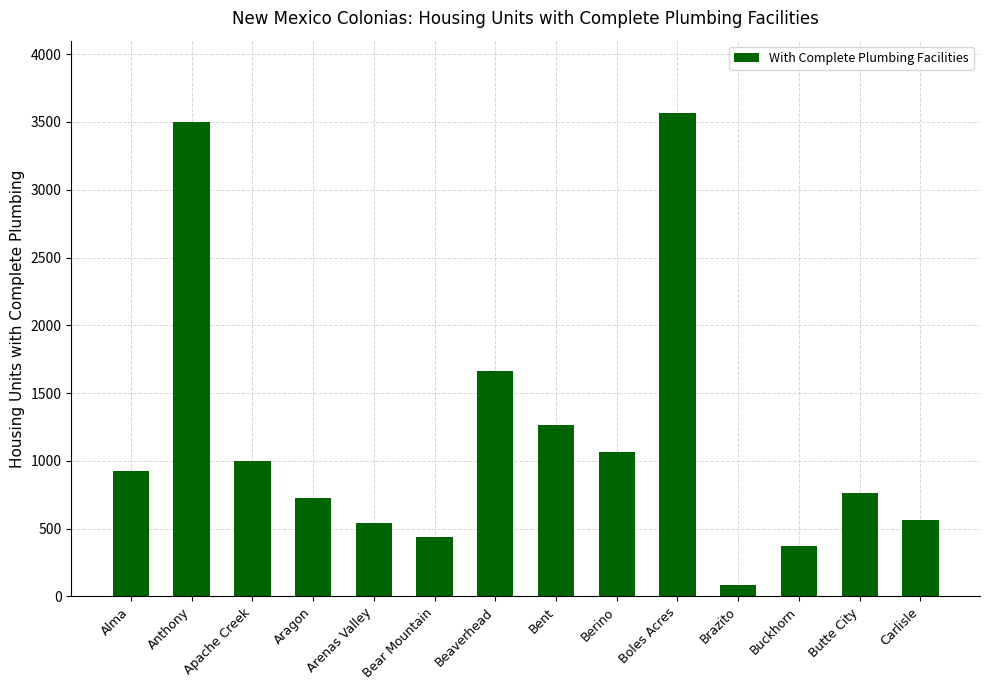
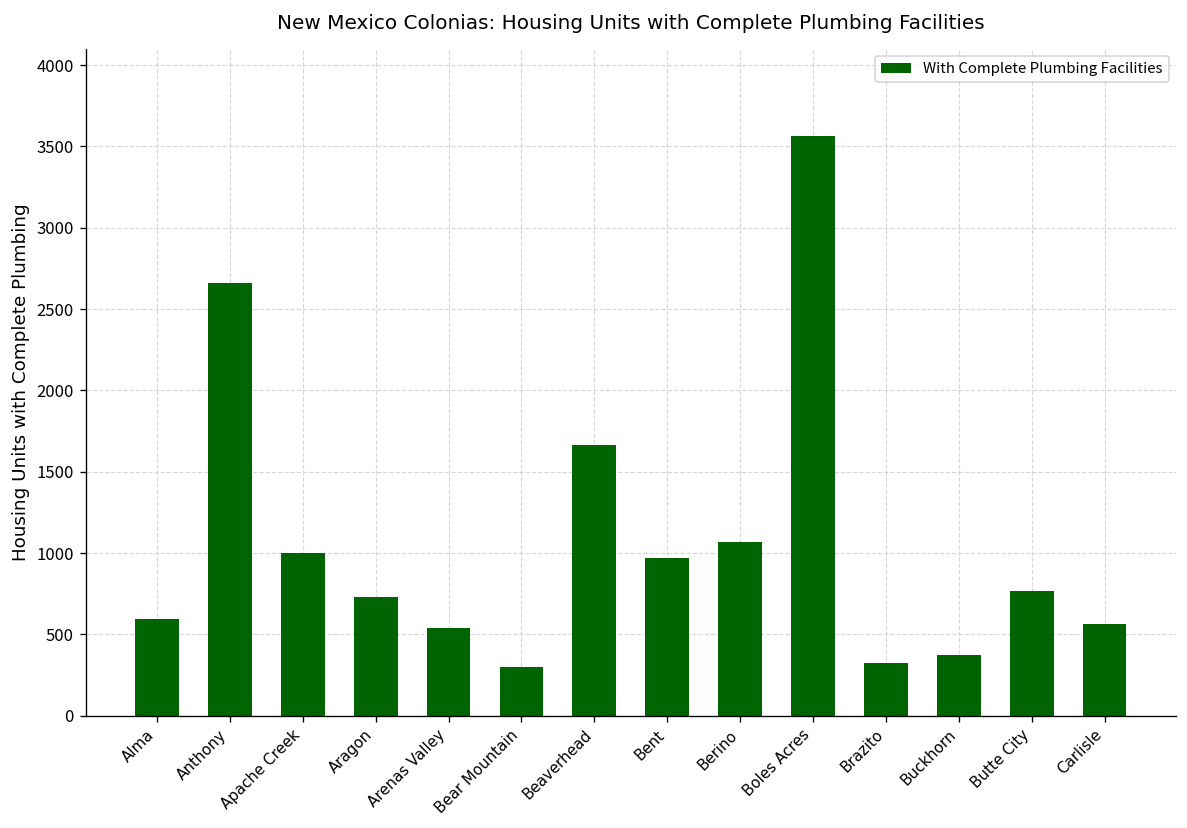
  {
-   "Alma": 930,
-   "Anthony": 3500,
+   "Alma": 590,
+   "Anthony": 2660,
    "Apache Creek": 1000,
    "Aragon": 730,
    "Arenas Valley": 540,
-   "Bear Mountain": 440,
+   "Bear Mountain": 300,
    "Beaverhead": 1660,
-   "Bent": 1270,
+   "Bent": 970,
    "Berino": 1070,
    "Boles Acres": 3570,
-   "Brazito": 90,
+   "Brazito": 330,
    "Buckhorn": 370,
    "Butte City": 770,
    "Carlisle": 560
  }
